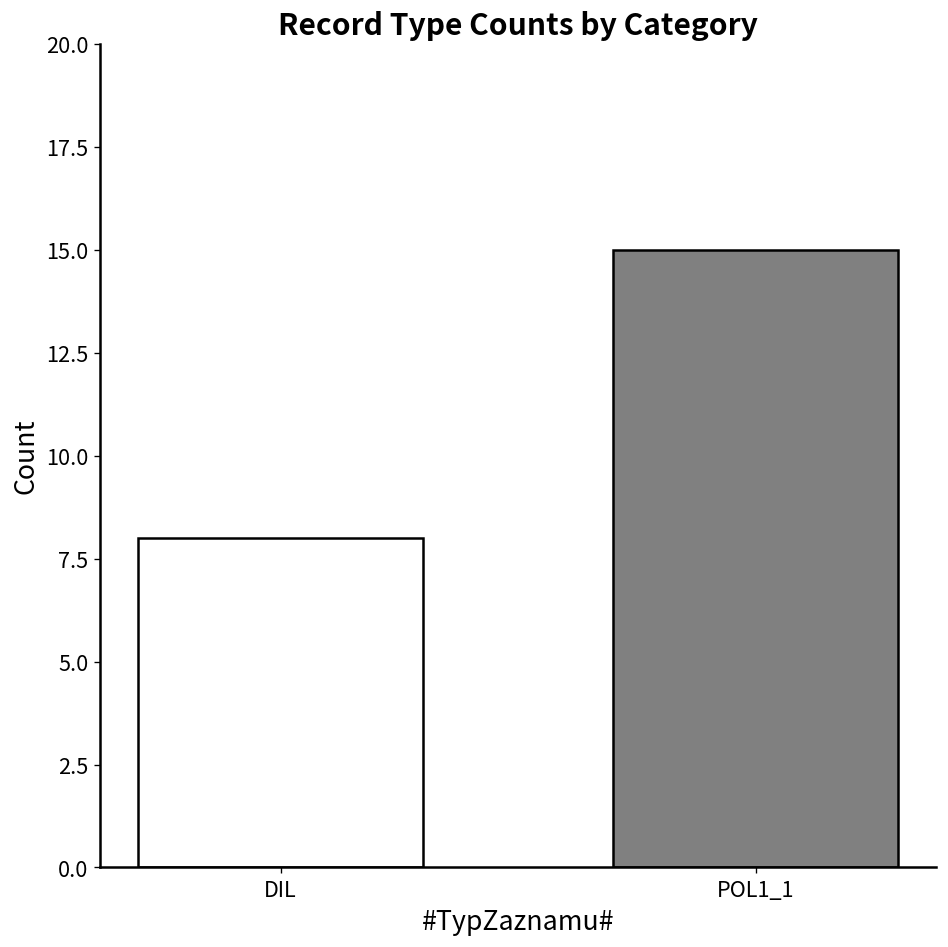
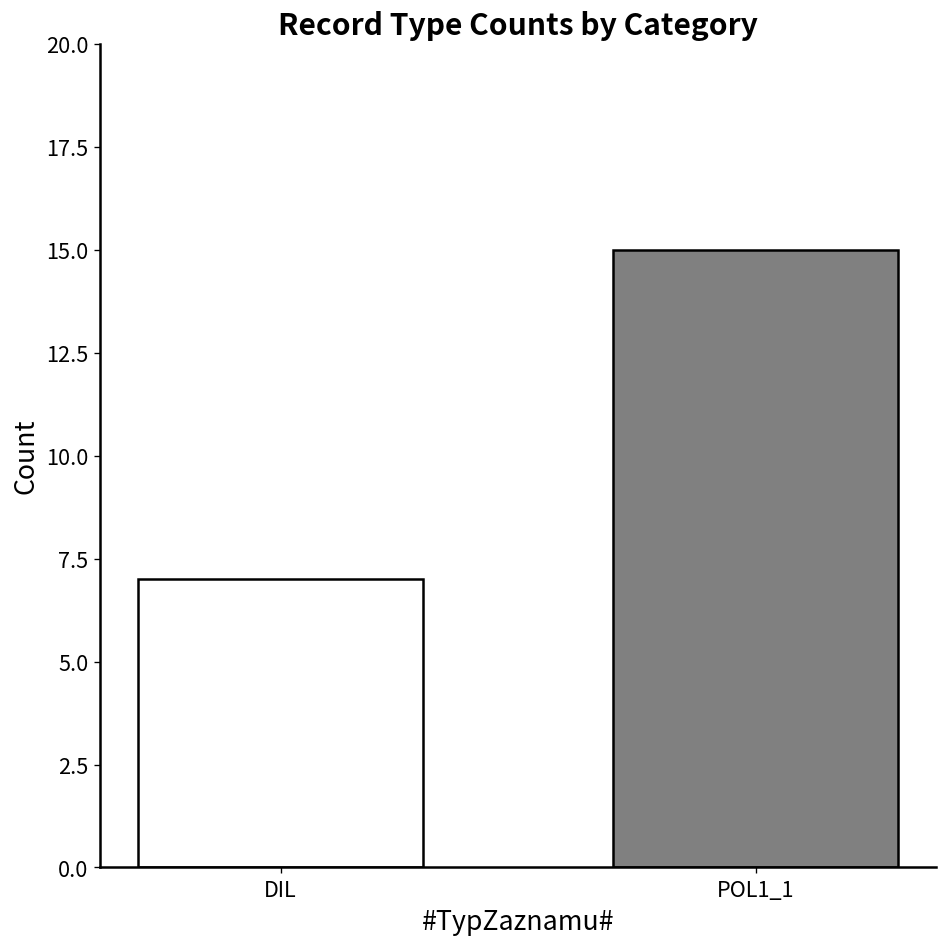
  {
-   "DIL": 8,
+   "DIL": 7,
    "POL1_1": 15
  }
